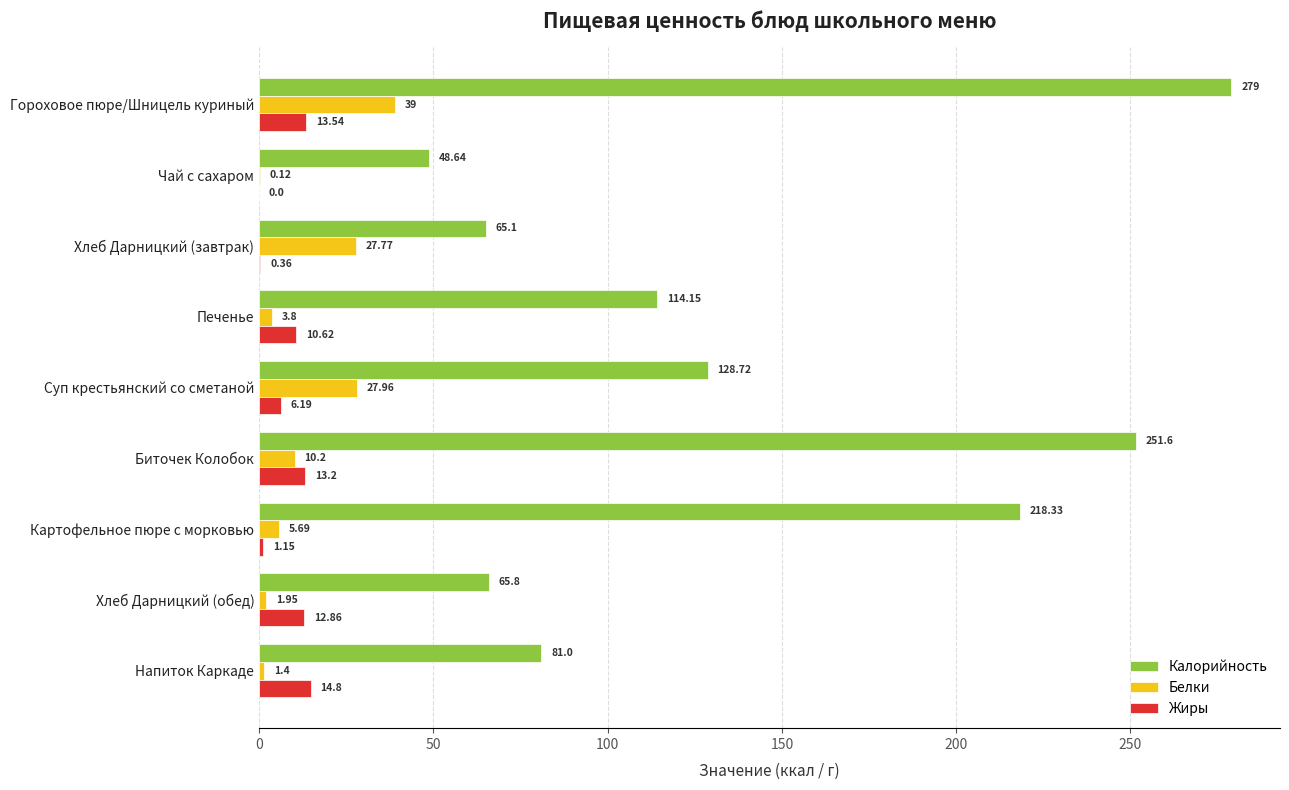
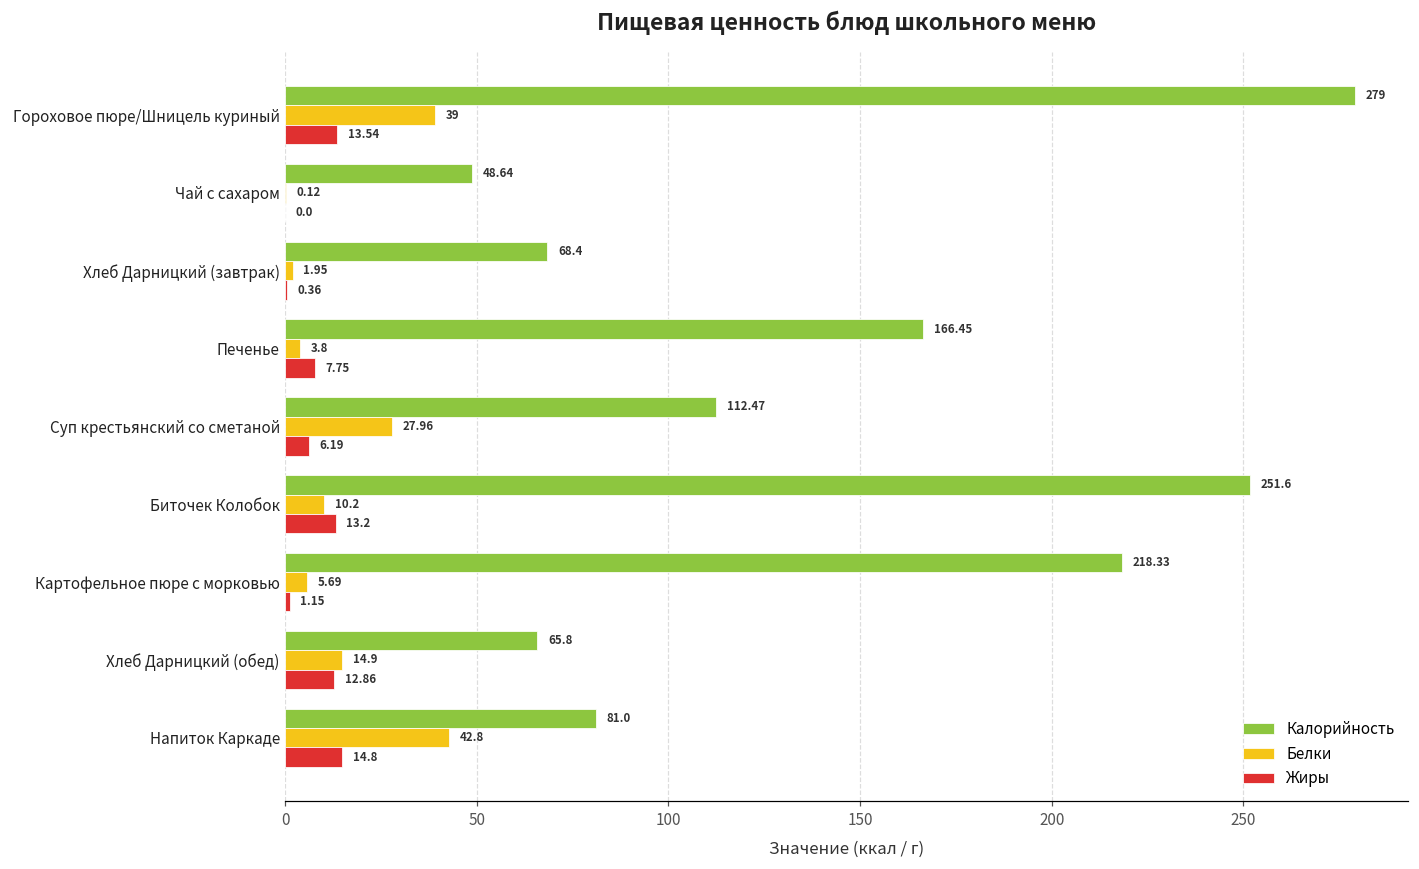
  {
    "Калорийность": {
      "Гороховое пюре/Шницель куриный": 279,
      "Чай с сахаром": 48.64,
-     "Хлеб Дарницкий (завтрак)": 65.1,
-     "Печенье": 114.15,
-     "Суп крестьянский со сметаной": 128.72,
+     "Хлеб Дарницкий (завтрак)": 68.4,
+     "Печенье": 166.45,
+     "Суп крестьянский со сметаной": 112.47,
      "Биточек Колобок": 251.6,
      "Картофельное пюре с морковью": 218.33,
      "Хлеб Дарницкий (обед)": 65.8,
      "Напиток Каркаде": 81.0
    },
    "Белки": {
      "Гороховое пюре/Шницель куриный": 39,
      "Чай с сахаром": 0.12,
-     "Хлеб Дарницкий (завтрак)": 27.77,
+     "Хлеб Дарницкий (завтрак)": 1.95,
      "Печенье": 3.8,
      "Суп крестьянский со сметаной": 27.96,
      "Биточек Колобок": 10.2,
      "Картофельное пюре с морковью": 5.69,
-     "Хлеб Дарницкий (обед)": 1.95,
-     "Напиток Каркаде": 1.4
+     "Хлеб Дарницкий (обед)": 14.9,
+     "Напиток Каркаде": 42.8
    },
    "Жиры": {
      "Гороховое пюре/Шницель куриный": 13.54,
      "Чай с сахаром": 0.0,
      "Хлеб Дарницкий (завтрак)": 0.36,
-     "Печенье": 10.62,
+     "Печенье": 7.75,
      "Суп крестьянский со сметаной": 6.19,
      "Биточек Колобок": 13.2,
      "Картофельное пюре с морковью": 1.15,
      "Хлеб Дарницкий (обед)": 12.86,
      "Напиток Каркаде": 14.8
    }
  }
